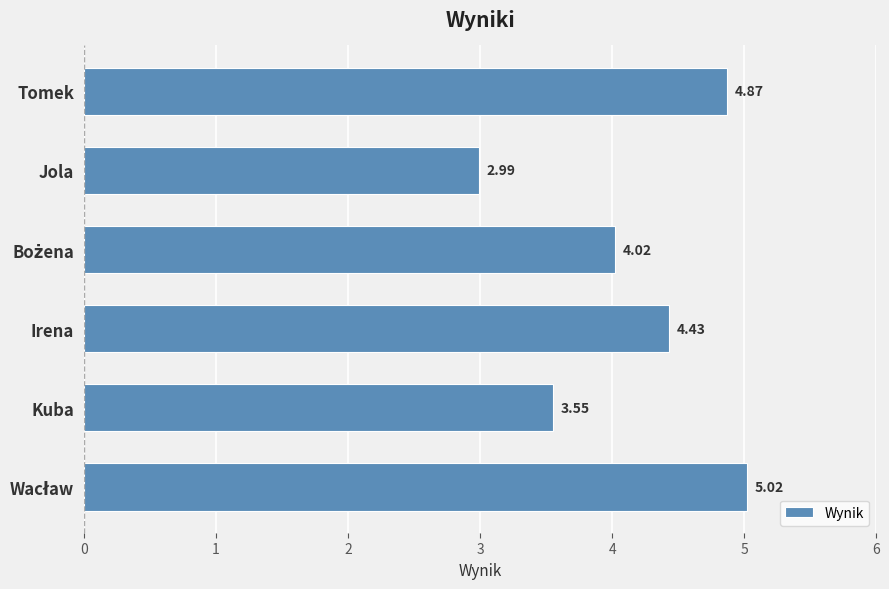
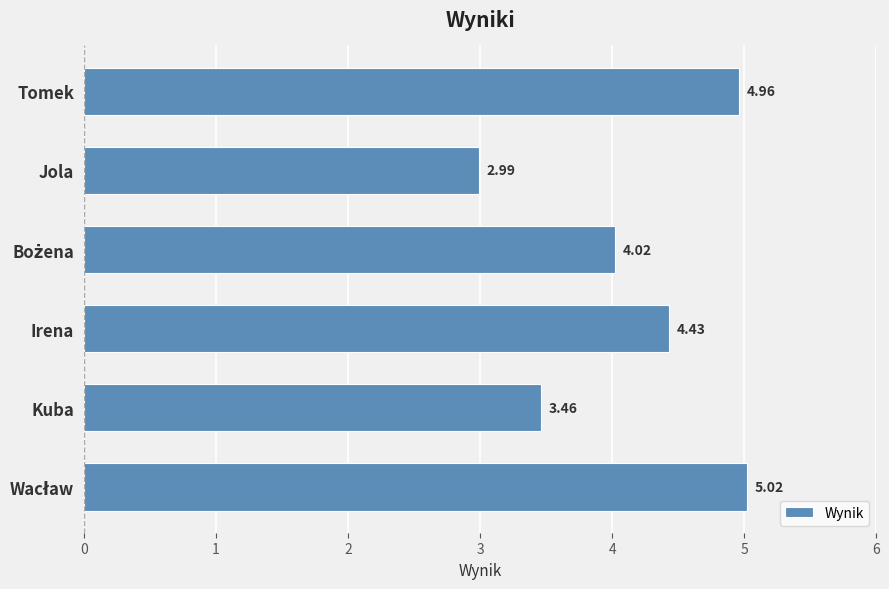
  {
-   "Tomek": 4.87,
+   "Tomek": 4.96,
    "Jola": 2.99,
    "Bożena": 4.02,
    "Irena": 4.43,
-   "Kuba": 3.55,
+   "Kuba": 3.46,
    "Wacław": 5.02
  }
